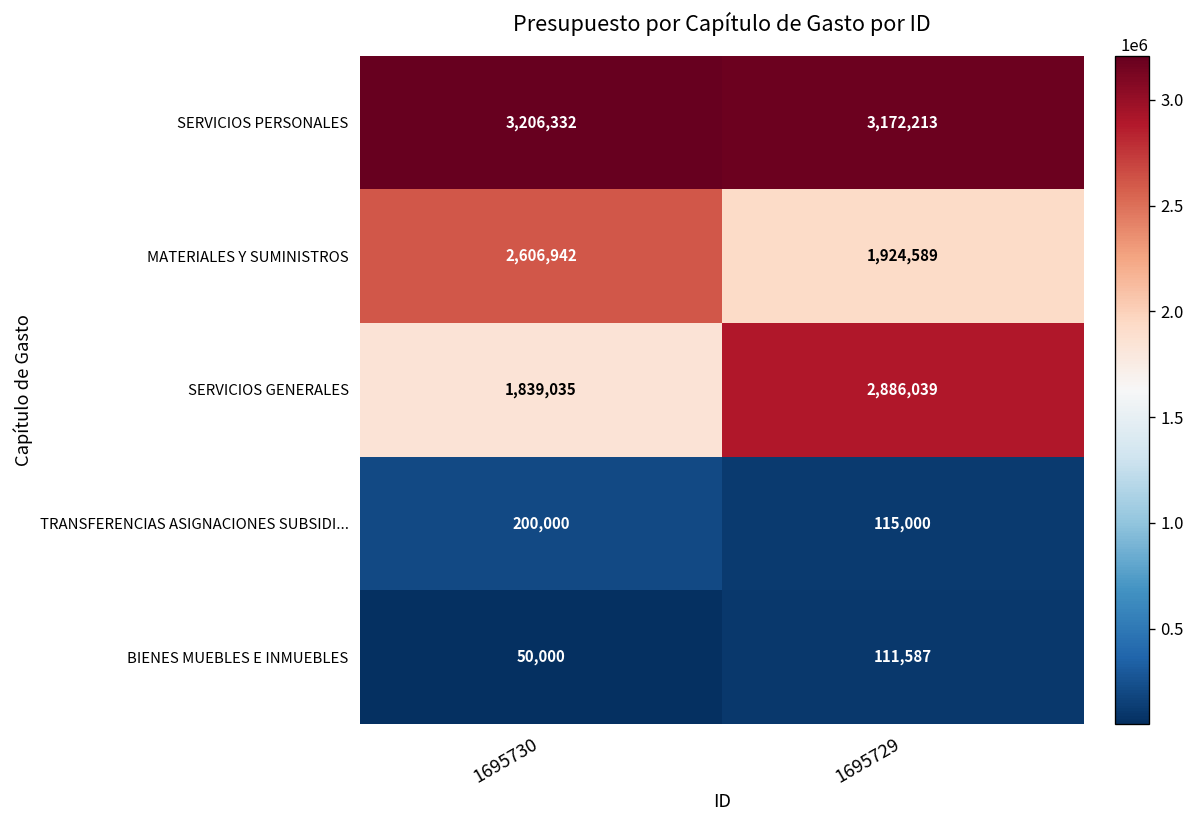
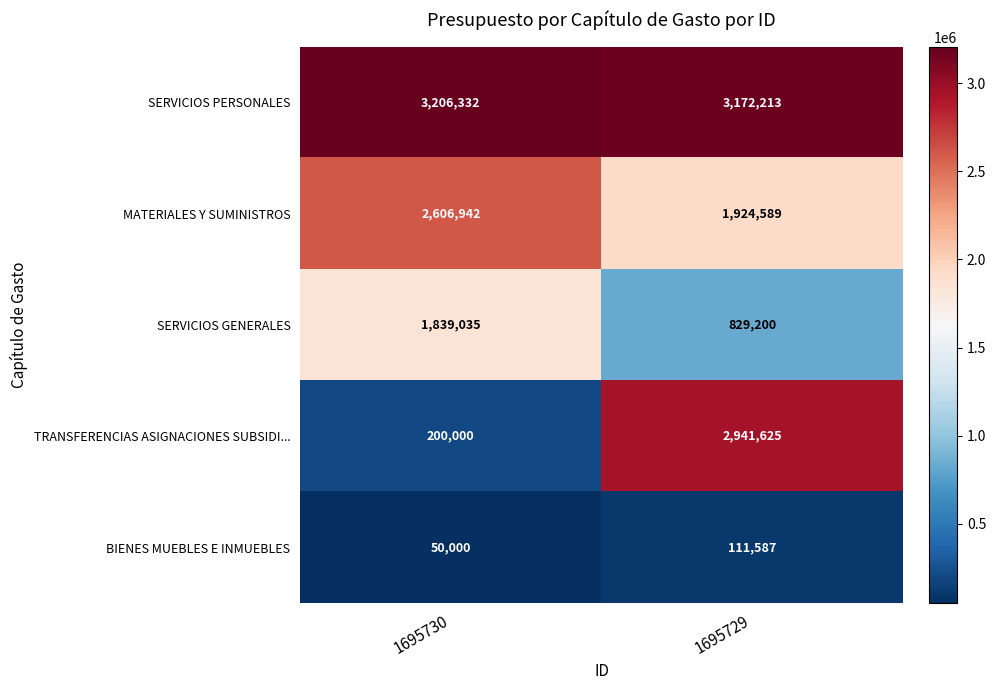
  {
    "SERVICIOS PERSONALES": {
      "1695730": "3,206,332",
      "1695729": "3,172,213"
    },
    "MATERIALES Y SUMINISTROS": {
      "1695730": "2,606,942",
      "1695729": "1,924,589"
    },
    "SERVICIOS GENERALES": {
      "1695730": "1,839,035",
-     "1695729": "2,886,039"
+     "1695729": "829,200"
    },
    "TRANSFERENCIAS ASIGNACIONES SUBSIDI...": {
      "1695730": "200,000",
-     "1695729": "115,000"
+     "1695729": "2,941,625"
    },
    "BIENES MUEBLES E INMUEBLES": {
      "1695730": "50,000",
      "1695729": "111,587"
    }
  }
